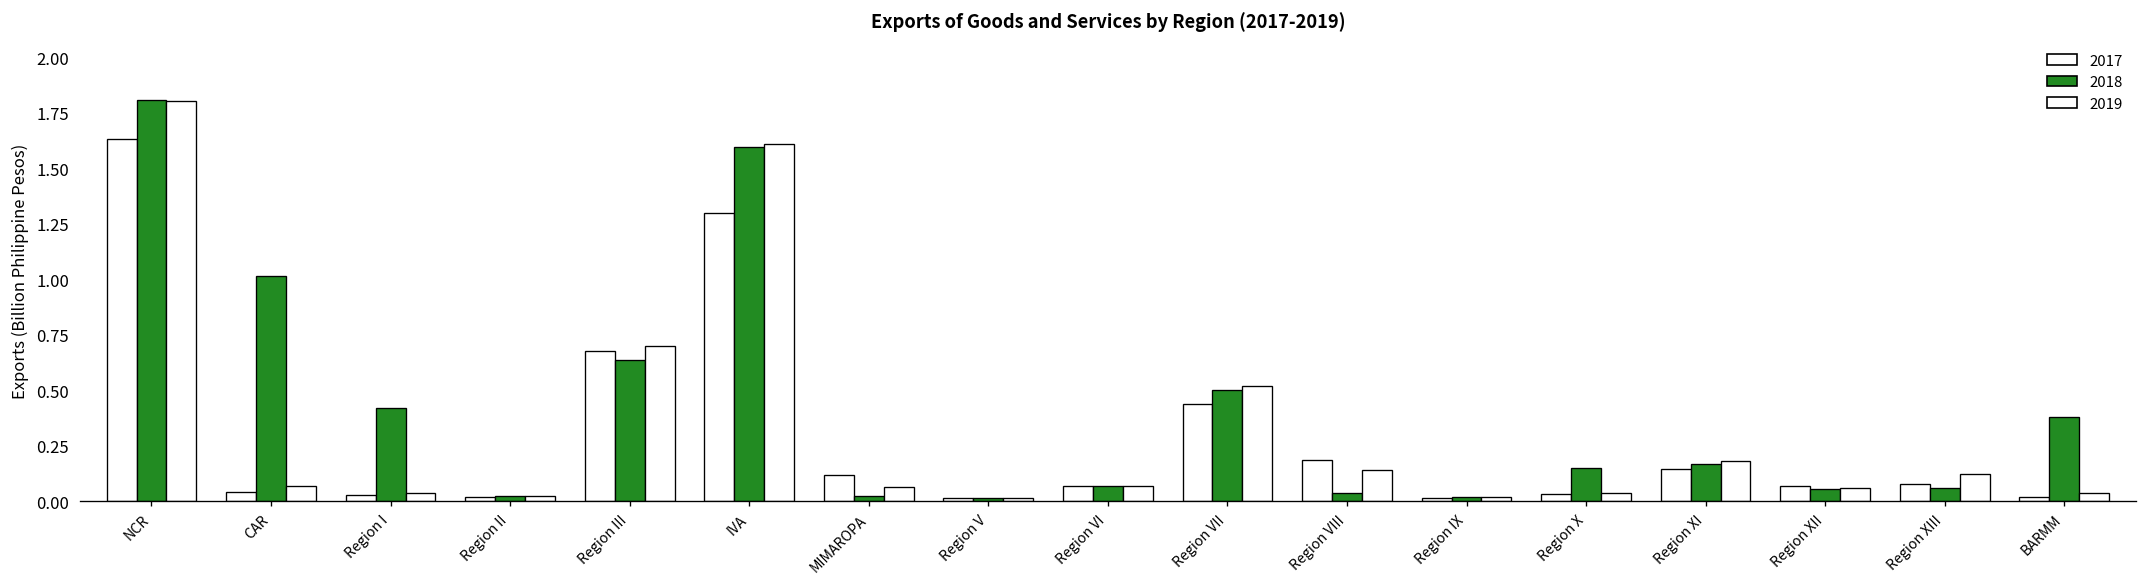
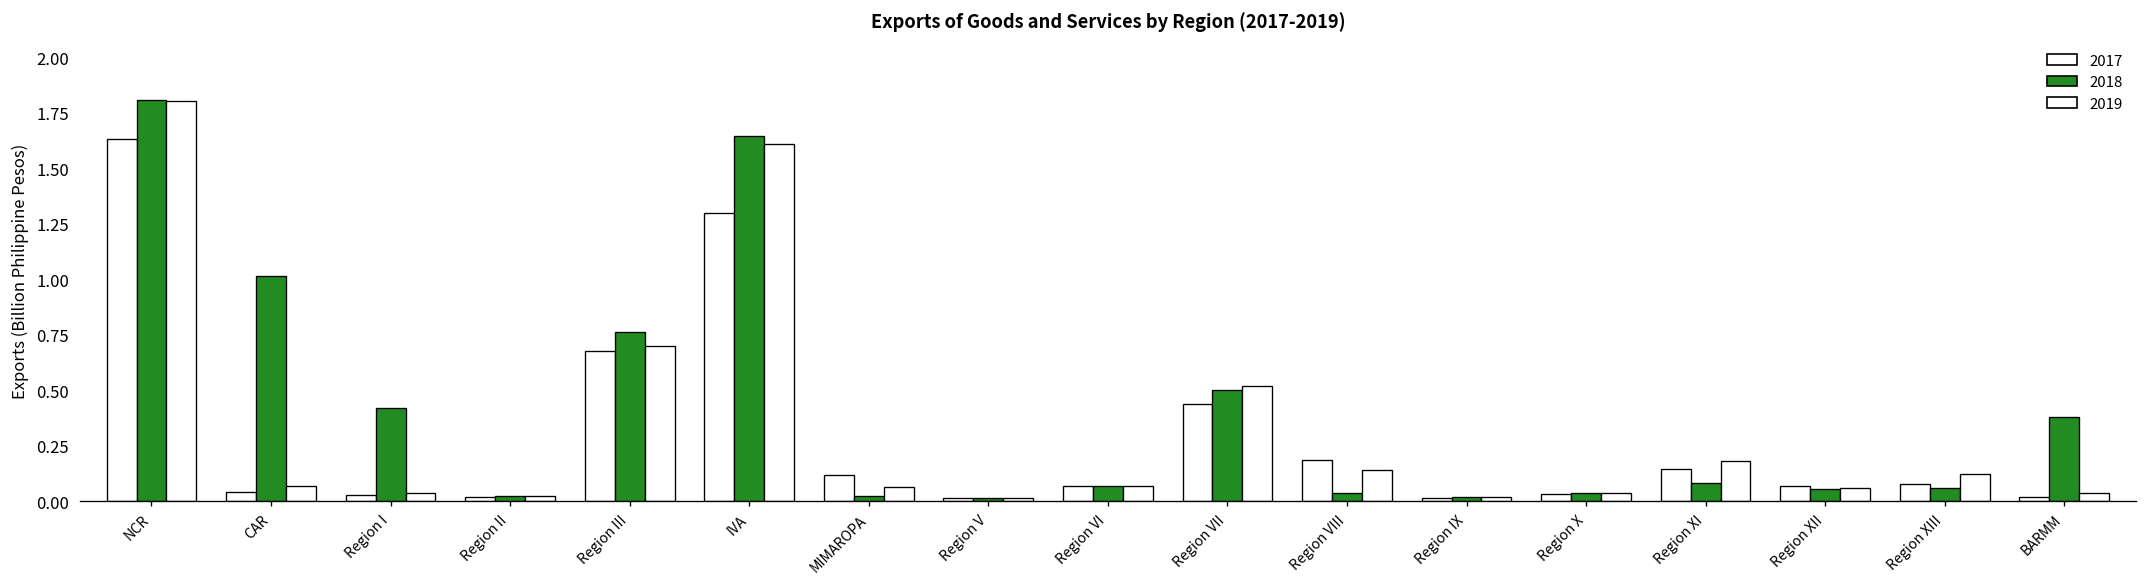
  {
    "2018": {
      "NCR": 1.81,
      "CAR": 1.02,
      "Region I": 0.42,
      "Region II": 0.02,
-     "Region III": 0.64,
-     "IVA": 1.60,
+     "Region III": 0.76,
+     "IVA": 1.64,
      "MIMAROPA": 0.02,
      "Region V": 0.01,
      "Region VI": 0.07,
      "Region VII": 0.50,
      "Region VIII": 0.04,
      "Region IX": 0.02,
-     "Region X": 0.15,
-     "Region XI": 0.17,
+     "Region X": 0.04,
+     "Region XI": 0.08,
      "Region XII": 0.06,
      "Region XIII": 0.06,
      "BARMM": 0.38
    }
  }
